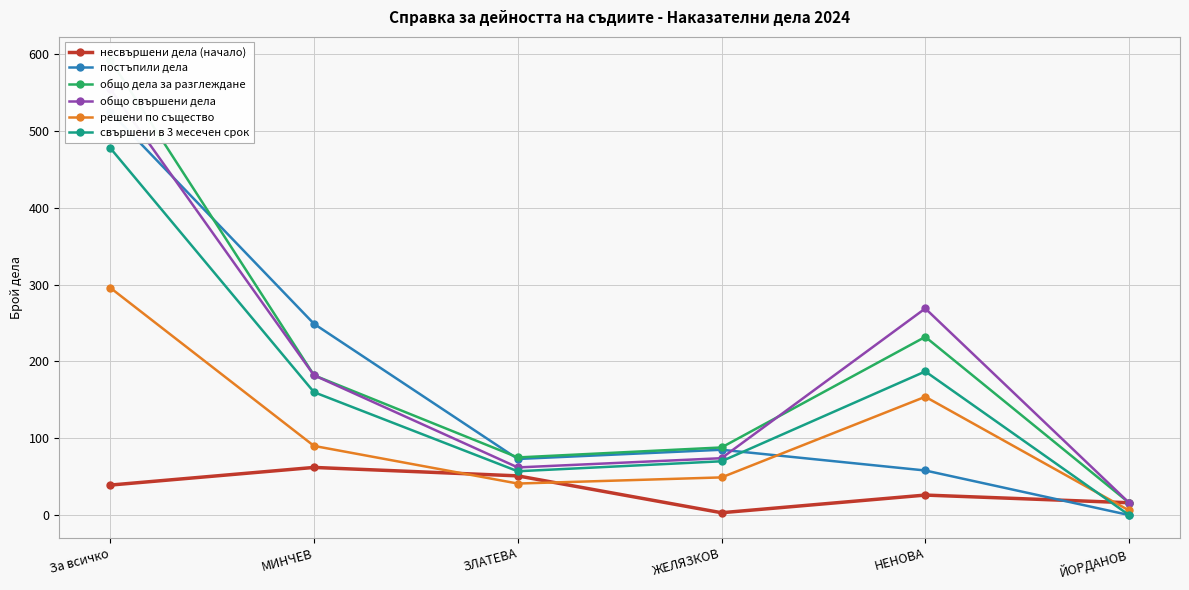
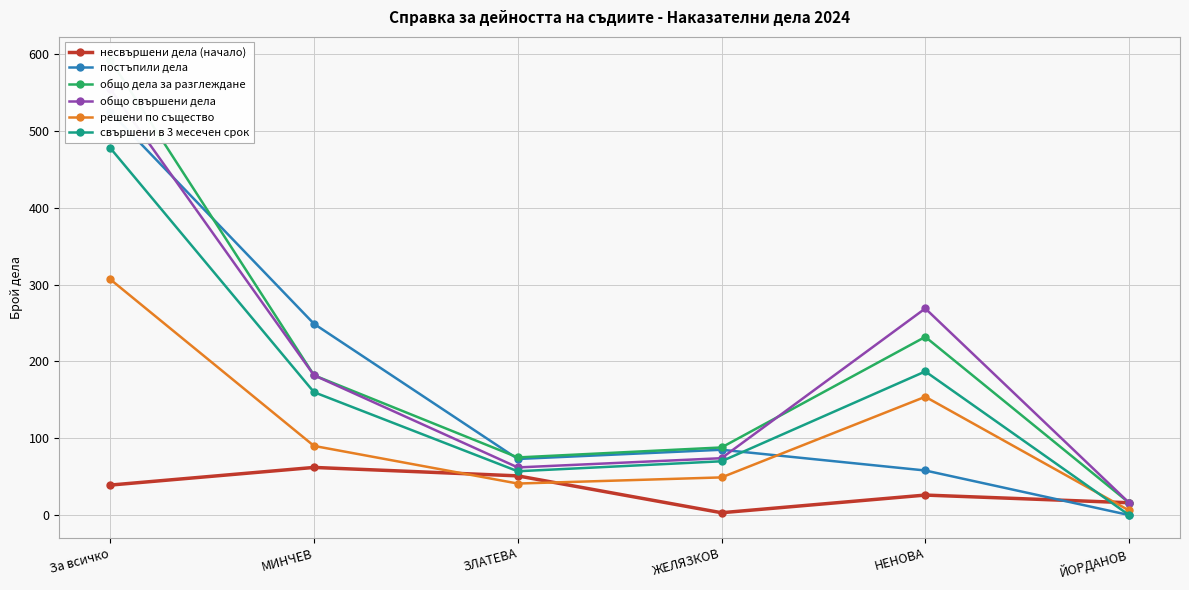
  {
    "несвършени дела (начало)": {
      "За всичко": 40,
      "МИНЧЕВ": 60,
      "ЗЛАТЕВА": 50,
      "ЖЕЛЯЗКОВ": 0,
      "НЕНОВА": 30
    },
    "постъпили дела": {
      "МИНЧЕВ": 250,
      "НЕНОВА": 60
    },
    "общо свършени дела": {
      "ЗЛАТЕВА": 60,
      "ЖЕЛЯЗКОВ": 70,
      "НЕНОВА": 270
    },
    "решени по същество": {
-     "За всичко": 300,
+     "За всичко": 310,
      "МИНЧЕВ": 90,
      "ЗЛАТЕВА": 40,
      "ЖЕЛЯЗКОВ": 50,
      "НЕНОВА": 150,
      "ЙОРДАНОВ": 10
    }
  }
